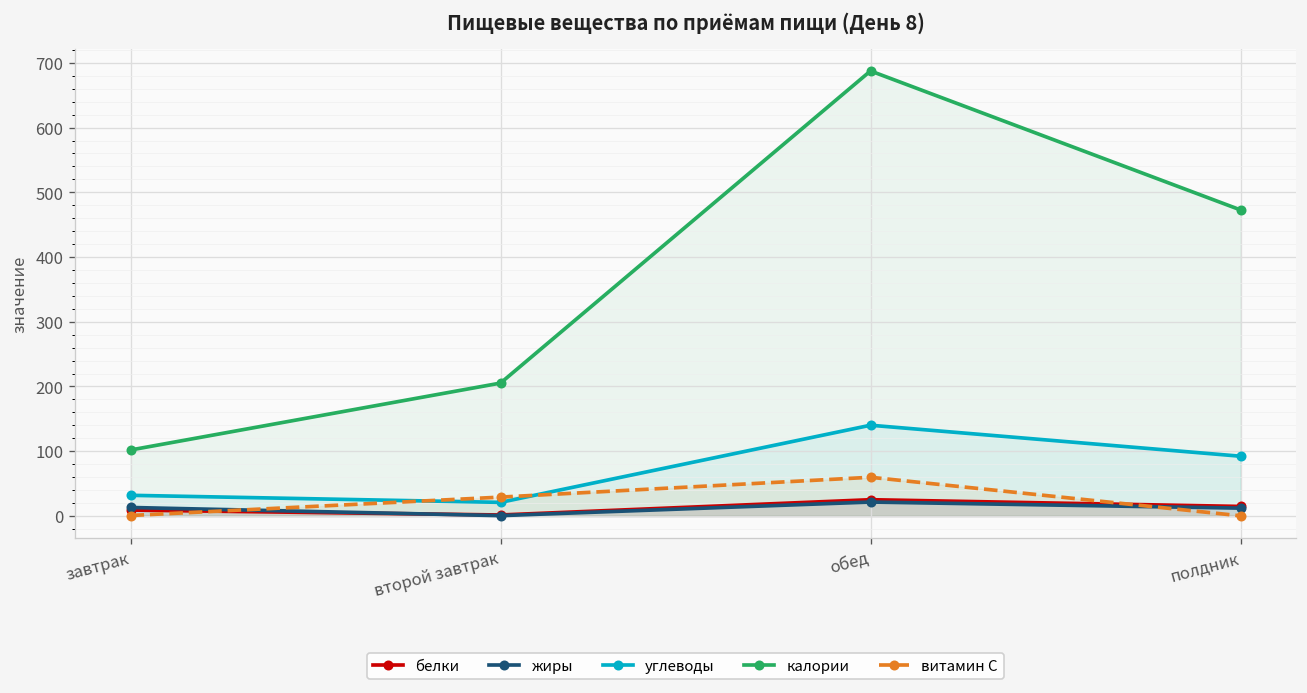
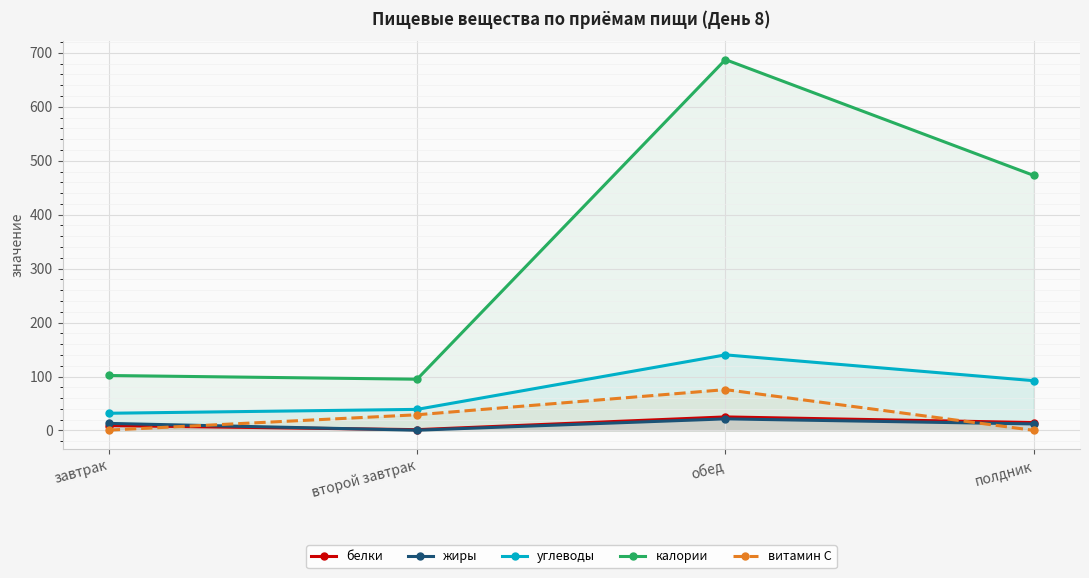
  {
    "углеводы": {
      "завтрак": 30,
-     "второй завтрак": 20,
+     "второй завтрак": 40,
      "обед": 140,
      "полдник": 90
    },
    "калории": {
      "завтрак": 100,
-     "второй завтрак": 210,
+     "второй завтрак": 100,
      "обед": 690,
      "полдник": 470
    },
    "витамин С": {
      "завтрак": 0,
      "второй завтрак": 30,
-     "обед": 60,
+     "обед": 80,
      "полдник": 0
    }
  }
